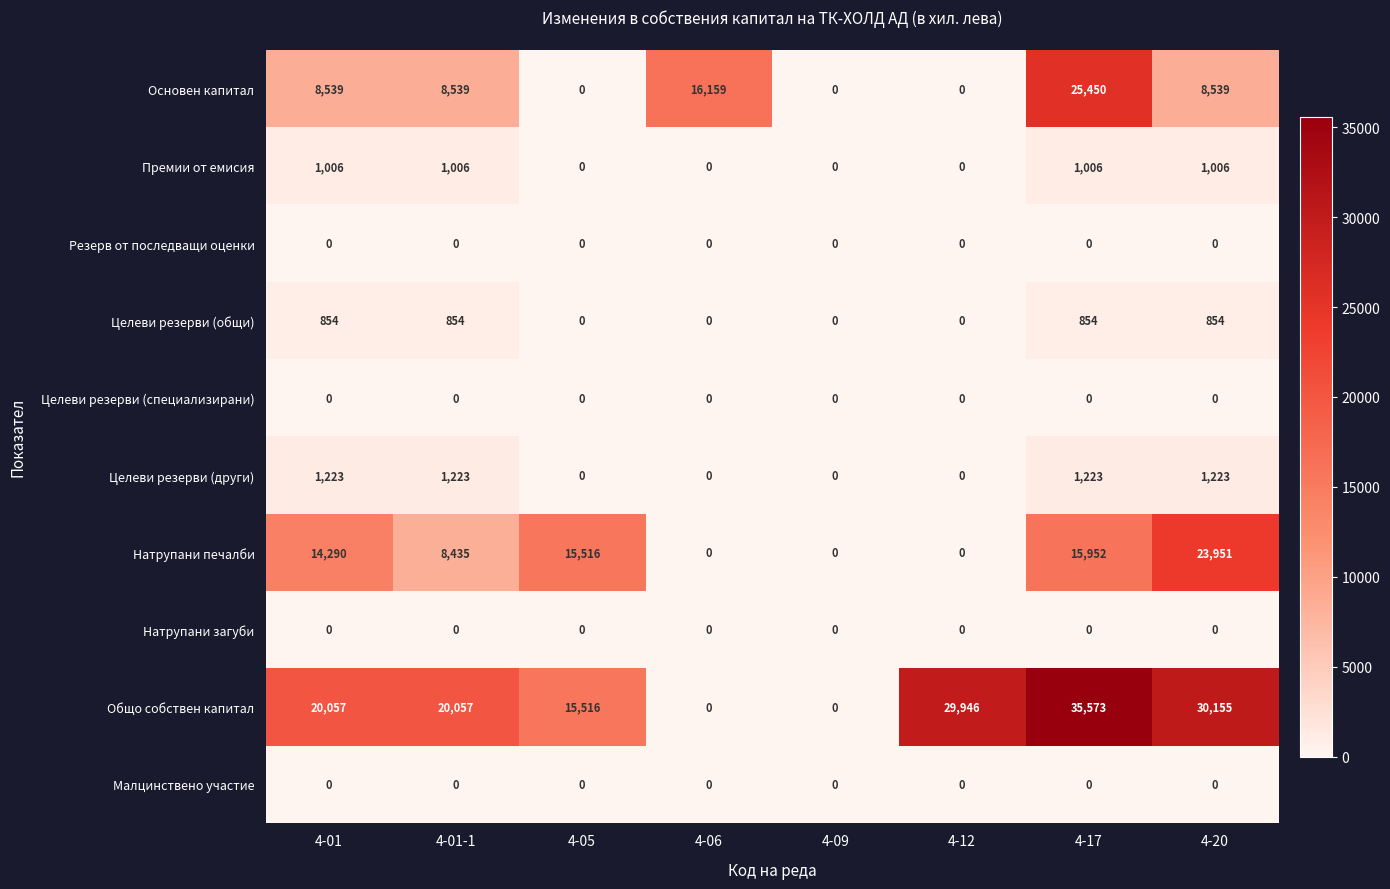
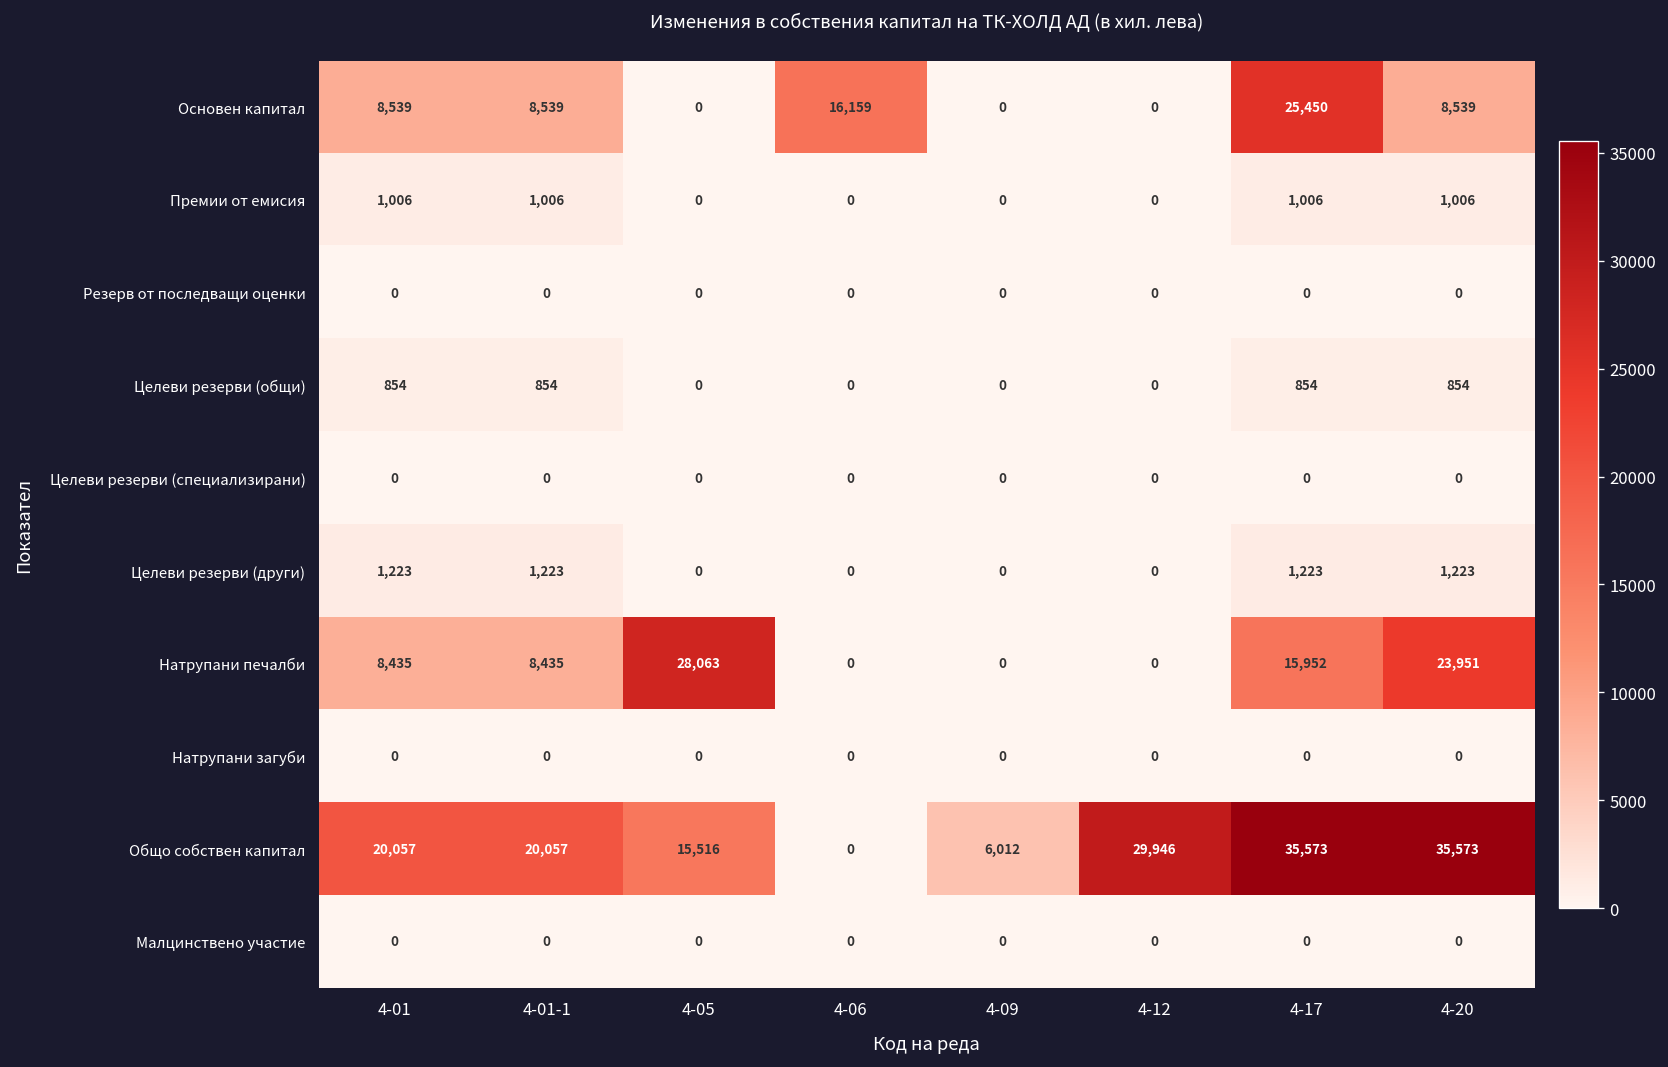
  {
    "Основен капитал": {
      "4-01": "8,539",
      "4-01-1": "8,539",
      "4-05": "0",
      "4-06": "16,159",
      "4-09": "0",
      "4-12": "0",
      "4-17": "25,450",
      "4-20": "8,539"
    },
    "Премии от емисия": {
      "4-01": "1,006",
      "4-01-1": "1,006",
      "4-05": "0",
      "4-06": "0",
      "4-09": "0",
      "4-12": "0",
      "4-17": "1,006",
      "4-20": "1,006"
    },
    "Резерв от последващи оценки": {
      "4-01": "0",
      "4-01-1": "0",
      "4-05": "0",
      "4-06": "0",
      "4-09": "0",
      "4-12": "0",
      "4-17": "0",
      "4-20": "0"
    },
    "Целеви резерви (общи)": {
      "4-01": "854",
      "4-01-1": "854",
      "4-05": "0",
      "4-06": "0",
      "4-09": "0",
      "4-12": "0",
      "4-17": "854",
      "4-20": "854"
    },
    "Целеви резерви (специализирани)": {
      "4-01": "0",
      "4-01-1": "0",
      "4-05": "0",
      "4-06": "0",
      "4-09": "0",
      "4-12": "0",
      "4-17": "0",
      "4-20": "0"
    },
    "Целеви резерви (други)": {
      "4-01": "1,223",
      "4-01-1": "1,223",
      "4-05": "0",
      "4-06": "0",
      "4-09": "0",
      "4-12": "0",
      "4-17": "1,223",
      "4-20": "1,223"
    },
    "Натрупани печалби": {
-     "4-01": "14,290",
+     "4-01": "8,435",
      "4-01-1": "8,435",
-     "4-05": "15,516",
+     "4-05": "28,063",
      "4-06": "0",
      "4-09": "0",
      "4-12": "0",
      "4-17": "15,952",
      "4-20": "23,951"
    },
    "Натрупани загуби": {
      "4-01": "0",
      "4-01-1": "0",
      "4-05": "0",
      "4-06": "0",
      "4-09": "0",
      "4-12": "0",
      "4-17": "0",
      "4-20": "0"
    },
    "Общо собствен капитал": {
      "4-01": "20,057",
      "4-01-1": "20,057",
      "4-05": "15,516",
      "4-06": "0",
-     "4-09": "0",
+     "4-09": "6,012",
      "4-12": "29,946",
      "4-17": "35,573",
-     "4-20": "30,155"
+     "4-20": "35,573"
    },
    "Малцинствено участие": {
      "4-01": "0",
      "4-01-1": "0",
      "4-05": "0",
      "4-06": "0",
      "4-09": "0",
      "4-12": "0",
      "4-17": "0",
      "4-20": "0"
    }
  }
